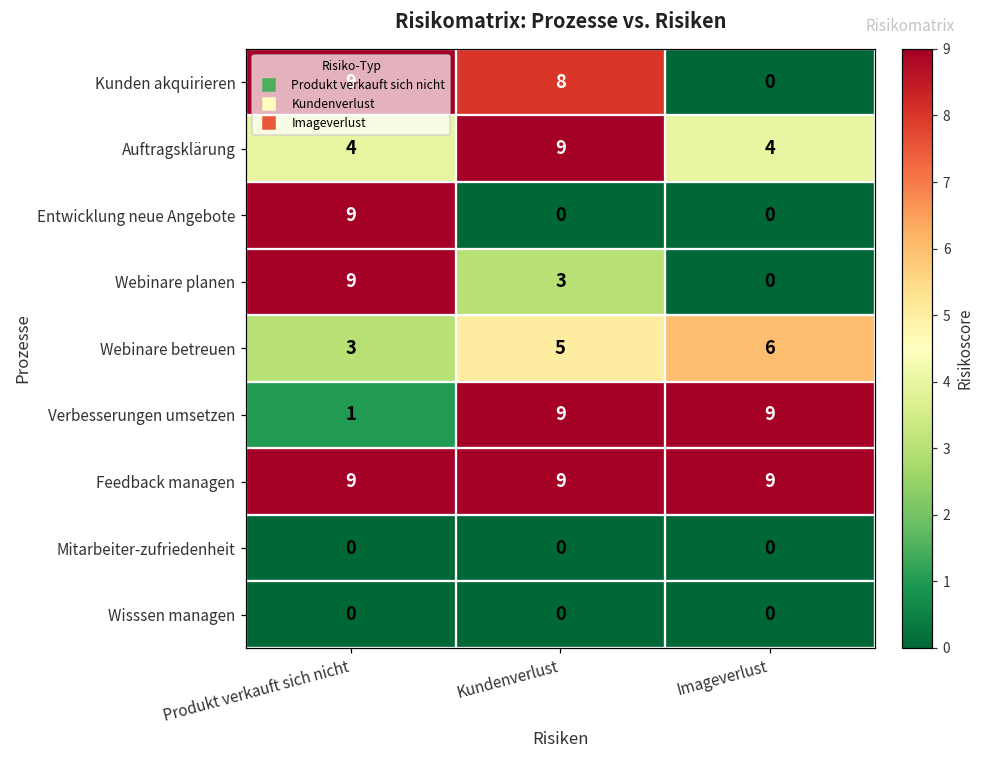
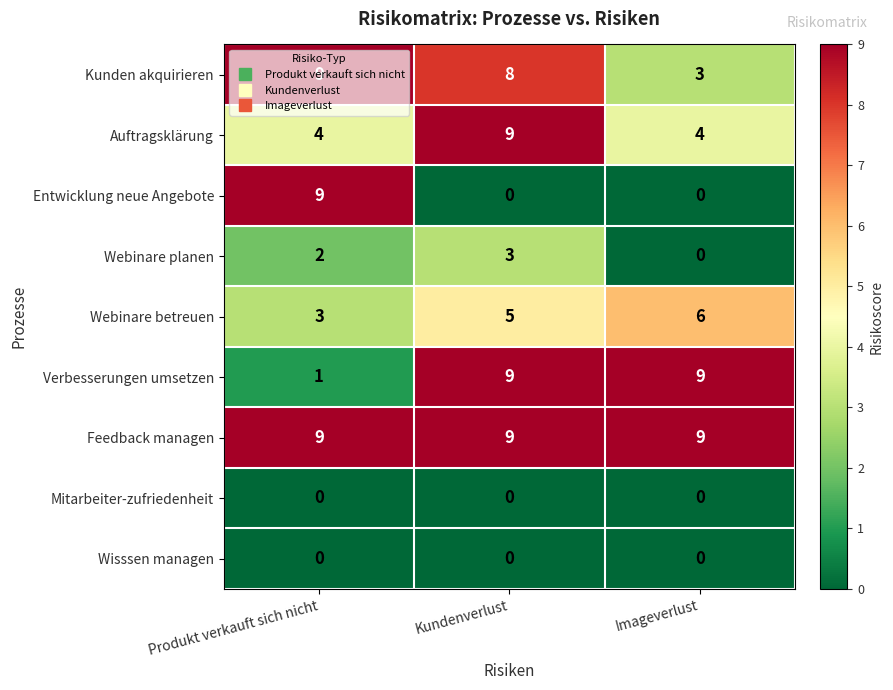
  {
    "Kunden akquirieren": {
      "Kundenverlust": 8,
-     "Imageverlust": 0
+     "Imageverlust": 3
    },
    "Auftragsklärung": {
      "Produkt verkauft sich nicht": 4,
      "Kundenverlust": 9,
      "Imageverlust": 4
    },
    "Entwicklung neue Angebote": {
      "Produkt verkauft sich nicht": 9,
      "Kundenverlust": 0,
      "Imageverlust": 0
    },
    "Webinare planen": {
-     "Produkt verkauft sich nicht": 9,
+     "Produkt verkauft sich nicht": 2,
      "Kundenverlust": 3,
      "Imageverlust": 0
    },
    "Webinare betreuen": {
      "Produkt verkauft sich nicht": 3,
      "Kundenverlust": 5,
      "Imageverlust": 6
    },
    "Verbesserungen umsetzen": {
      "Produkt verkauft sich nicht": 1,
      "Kundenverlust": 9,
      "Imageverlust": 9
    },
    "Feedback managen": {
      "Produkt verkauft sich nicht": 9,
      "Kundenverlust": 9,
      "Imageverlust": 9
    },
    "Mitarbeiter-zufriedenheit": {
      "Produkt verkauft sich nicht": 0,
      "Kundenverlust": 0,
      "Imageverlust": 0
    },
    "Wisssen managen": {
      "Produkt verkauft sich nicht": 0,
      "Kundenverlust": 0,
      "Imageverlust": 0
    }
  }
